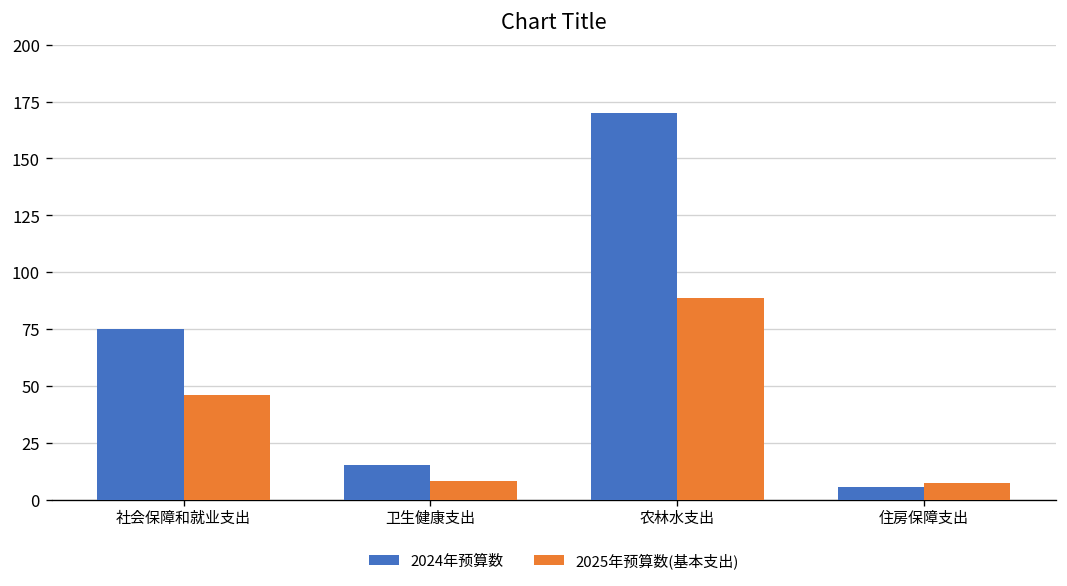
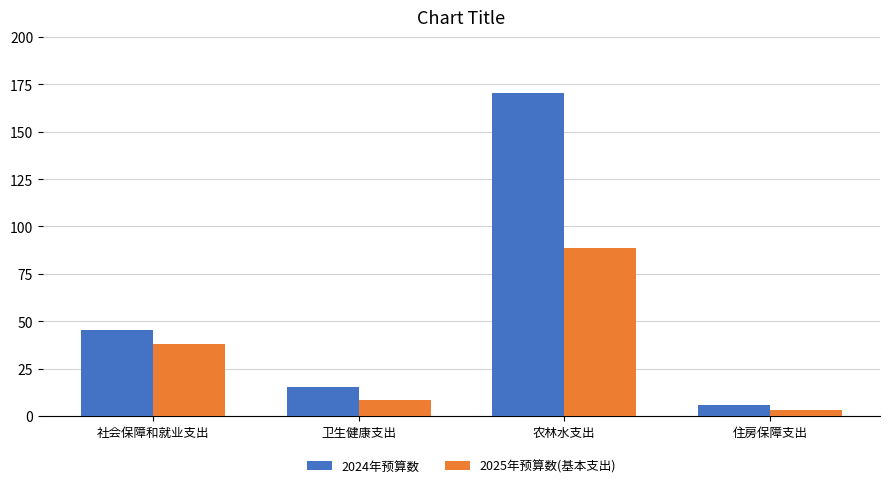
  {
    "2024年预算数": {
-     "社会保障和就业支出": 75,
+     "社会保障和就业支出": 46,
      "卫生健康支出": 15,
      "农林水支出": 170,
      "住房保障支出": 6
    },
    "2025年预算数(基本支出)": {
-     "社会保障和就业支出": 46,
+     "社会保障和就业支出": 38,
      "卫生健康支出": 8,
      "农林水支出": 89,
-     "住房保障支出": 7
+     "住房保障支出": 3
    }
  }
